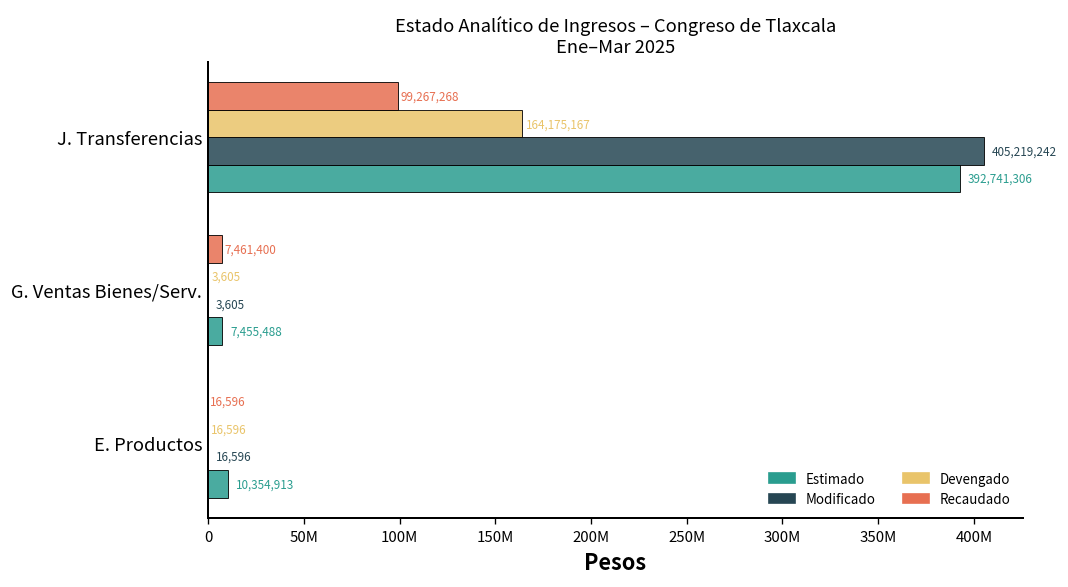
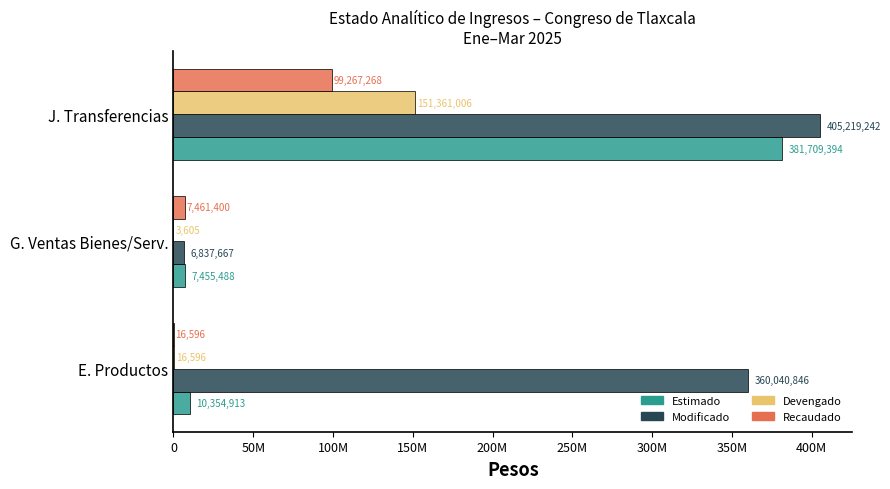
  {
    "Estimado": {
-     "J. Transferencias": "392,741,306",
+     "J. Transferencias": "381,709,394",
      "G. Ventas Bienes/Serv.": "7,455,488",
      "E. Productos": "10,354,913"
    },
    "Modificado": {
      "J. Transferencias": "405,219,242",
-     "G. Ventas Bienes/Serv.": "3,605",
-     "E. Productos": "16,596"
+     "G. Ventas Bienes/Serv.": "6,837,667",
+     "E. Productos": "360,040,846"
    },
    "Devengado": {
-     "J. Transferencias": "164,175,167",
+     "J. Transferencias": "151,361,006",
      "G. Ventas Bienes/Serv.": "3,605",
      "E. Productos": "16,596"
    },
    "Recaudado": {
      "J. Transferencias": "99,267,268",
      "G. Ventas Bienes/Serv.": "7,461,400",
      "E. Productos": "16,596"
    }
  }
